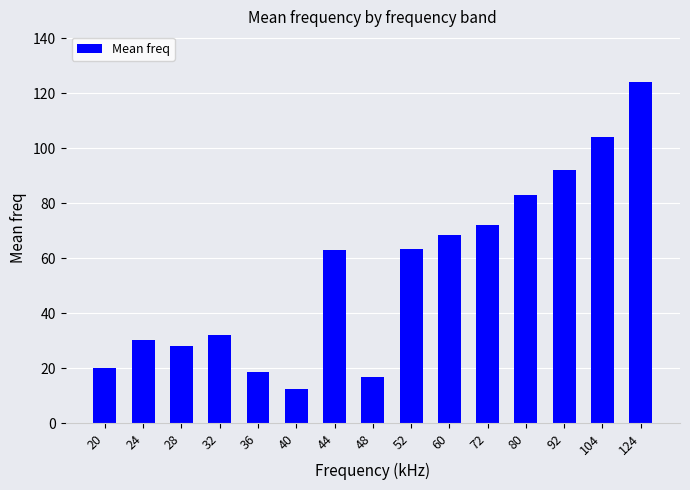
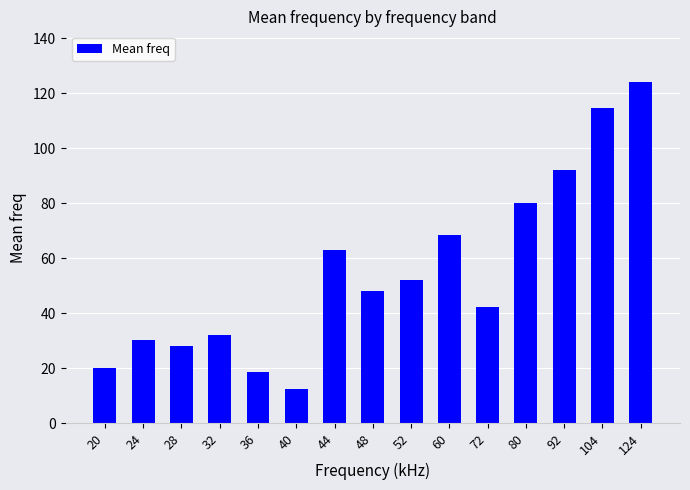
  {
    "20": 20,
    "24": 31,
    "28": 28,
    "32": 32,
    "36": 19,
    "40": 13,
    "44": 63,
-   "48": 17,
-   "52": 63,
+   "48": 48,
+   "52": 52,
    "60": 69,
-   "72": 72,
-   "80": 83,
+   "72": 42,
+   "80": 80,
    "92": 92,
-   "104": 104,
+   "104": 115,
    "124": 124
  }
